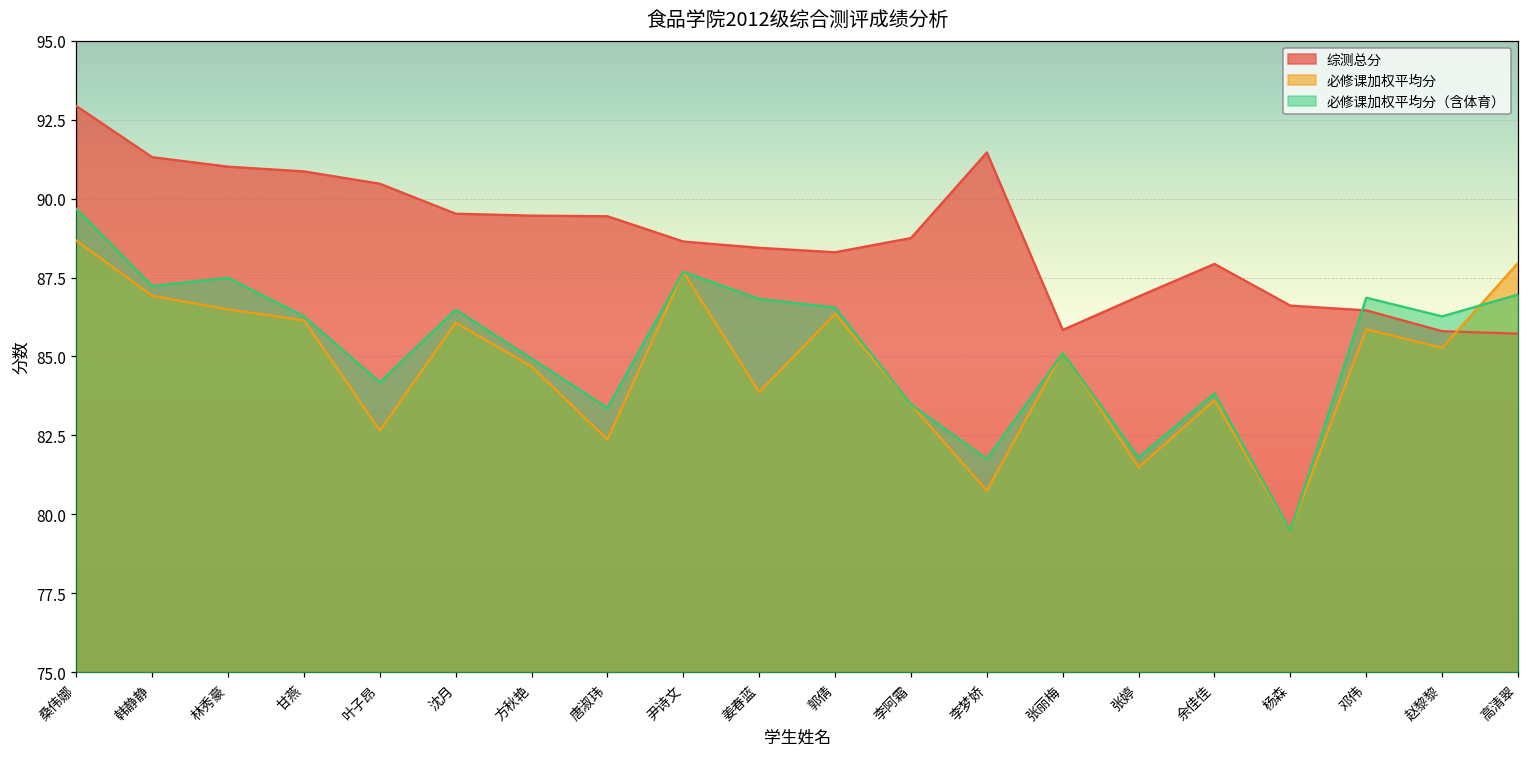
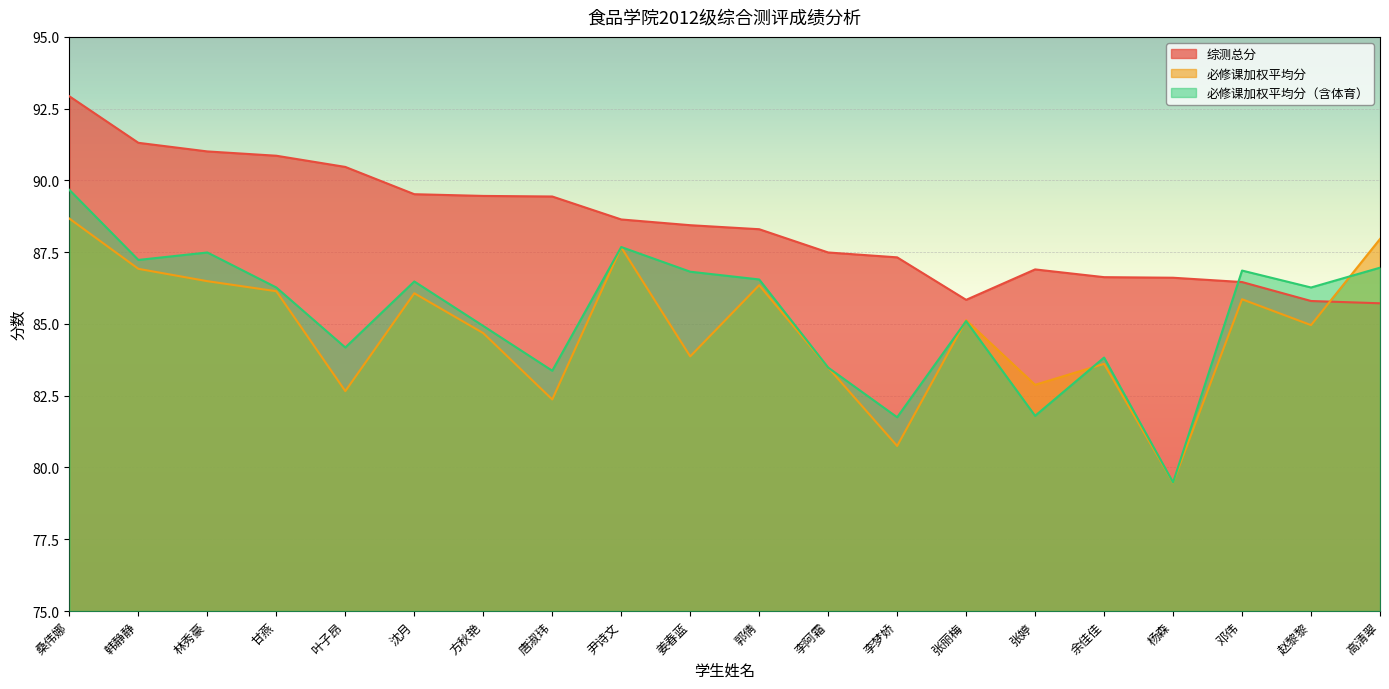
  {
    "综测总分": {
      "桑伟娜": 92.9,
      "韩静静": 91.3,
      "林秀豪": 91.0,
      "甘燕": 90.9,
      "叶子昂": 90.5,
      "沈月": 89.5,
      "方秋艳": 89.5,
      "唐淑玮": 89.4,
      "尹诗文": 88.6,
      "姜春蓝": 88.4,
      "郭倩": 88.3,
-     "李阿霜": 88.8,
-     "李梦娇": 91.5,
+     "李阿霜": 87.5,
+     "李梦娇": 87.3,
      "张丽梅": 85.8,
      "张婷": 86.9,
-     "余佳佳": 87.9,
+     "余佳佳": 86.6,
      "杨森": 86.6,
      "邓伟": 86.5,
      "赵黎黎": 85.8,
      "高清翠": 85.7
    },
    "必修课加权平均分": {
      "桑伟娜": 88.7,
      "韩静静": 86.9,
      "林秀豪": 86.5,
      "甘燕": 86.1,
      "叶子昂": 82.7,
      "沈月": 86.1,
      "方秋艳": 84.7,
      "唐淑玮": 82.4,
      "姜春蓝": 83.9,
      "郭倩": 86.4,
      "李梦娇": 80.8,
-     "张婷": 81.5,
+     "张婷": 82.9,
      "余佳佳": 83.6,
      "邓伟": 85.9,
-     "赵黎黎": 85.3,
+     "赵黎黎": 85.0,
      "高清翠": 88.0
    },
    "必修课加权平均分（含体育）": {
      "桑伟娜": 89.7,
      "韩静静": 87.2,
      "林秀豪": 87.5,
      "甘燕": 86.3,
      "叶子昂": 84.2,
      "沈月": 86.5,
      "方秋艳": 84.9,
      "唐淑玮": 83.4,
      "姜春蓝": 86.8,
      "郭倩": 86.6,
      "李梦娇": 81.8,
      "张婷": 81.8,
      "余佳佳": 83.8,
      "邓伟": 86.9,
      "赵黎黎": 86.3,
      "高清翠": 87.0
    }
  }
